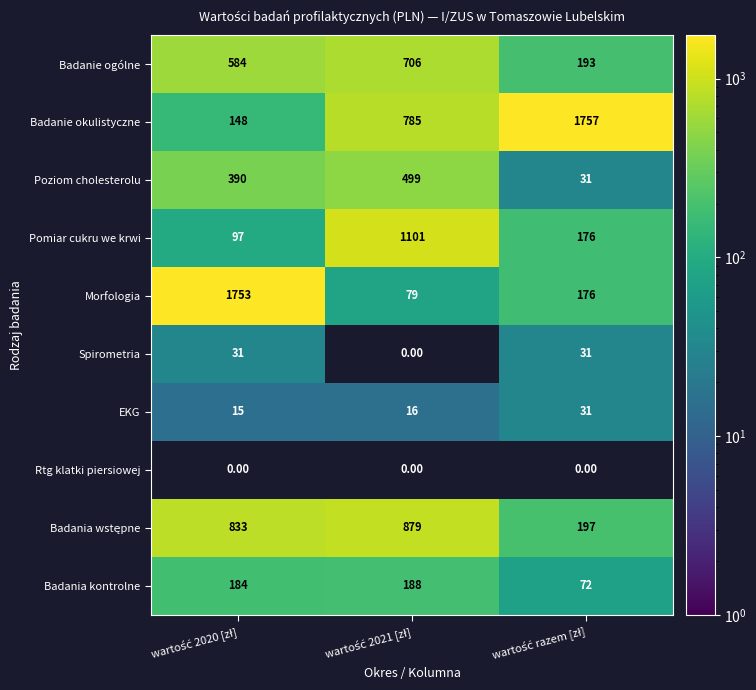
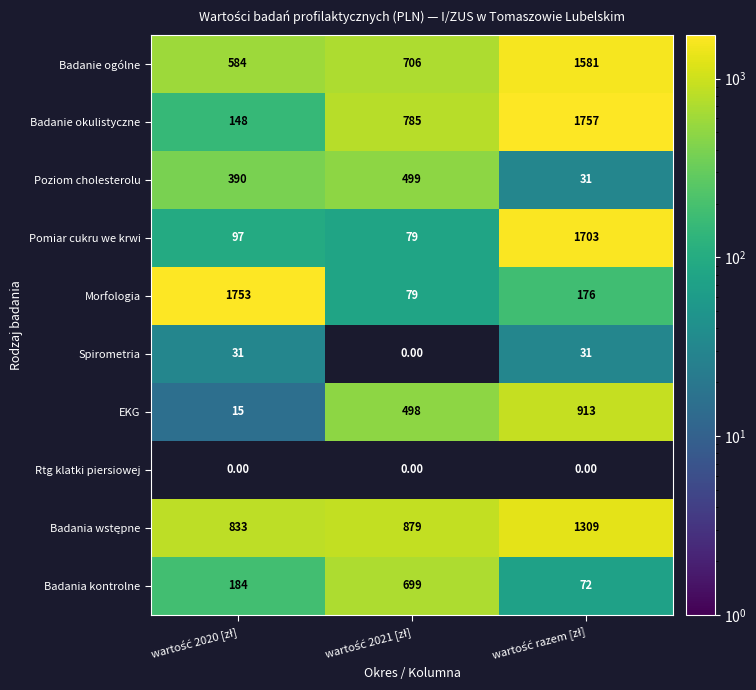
  {
    "Badanie ogólne": {
      "wartość 2020 [zł]": 584,
      "wartość 2021 [zł]": 706,
-     "wartość razem [zł]": 193
+     "wartość razem [zł]": 1581
    },
    "Badanie okulistyczne": {
      "wartość 2020 [zł]": 148,
      "wartość 2021 [zł]": 785,
      "wartość razem [zł]": 1757
    },
    "Poziom cholesterolu": {
      "wartość 2020 [zł]": 390,
      "wartość 2021 [zł]": 499,
      "wartość razem [zł]": 31
    },
    "Pomiar cukru we krwi": {
      "wartość 2020 [zł]": 97,
-     "wartość 2021 [zł]": 1101,
-     "wartość razem [zł]": 176
+     "wartość 2021 [zł]": 79,
+     "wartość razem [zł]": 1703
    },
    "Morfologia": {
      "wartość 2020 [zł]": 1753,
      "wartość 2021 [zł]": 79,
      "wartość razem [zł]": 176
    },
    "Spirometria": {
      "wartość 2020 [zł]": 31,
      "wartość razem [zł]": 31
    },
    "EKG": {
      "wartość 2020 [zł]": 15,
-     "wartość 2021 [zł]": 16,
-     "wartość razem [zł]": 31
+     "wartość 2021 [zł]": 498,
+     "wartość razem [zł]": 913
    },
    "Badania wstępne": {
      "wartość 2020 [zł]": 833,
      "wartość 2021 [zł]": 879,
-     "wartość razem [zł]": 197
+     "wartość razem [zł]": 1309
    },
    "Badania kontrolne": {
      "wartość 2020 [zł]": 184,
-     "wartość 2021 [zł]": 188,
+     "wartość 2021 [zł]": 699,
      "wartość razem [zł]": 72
    }
  }
